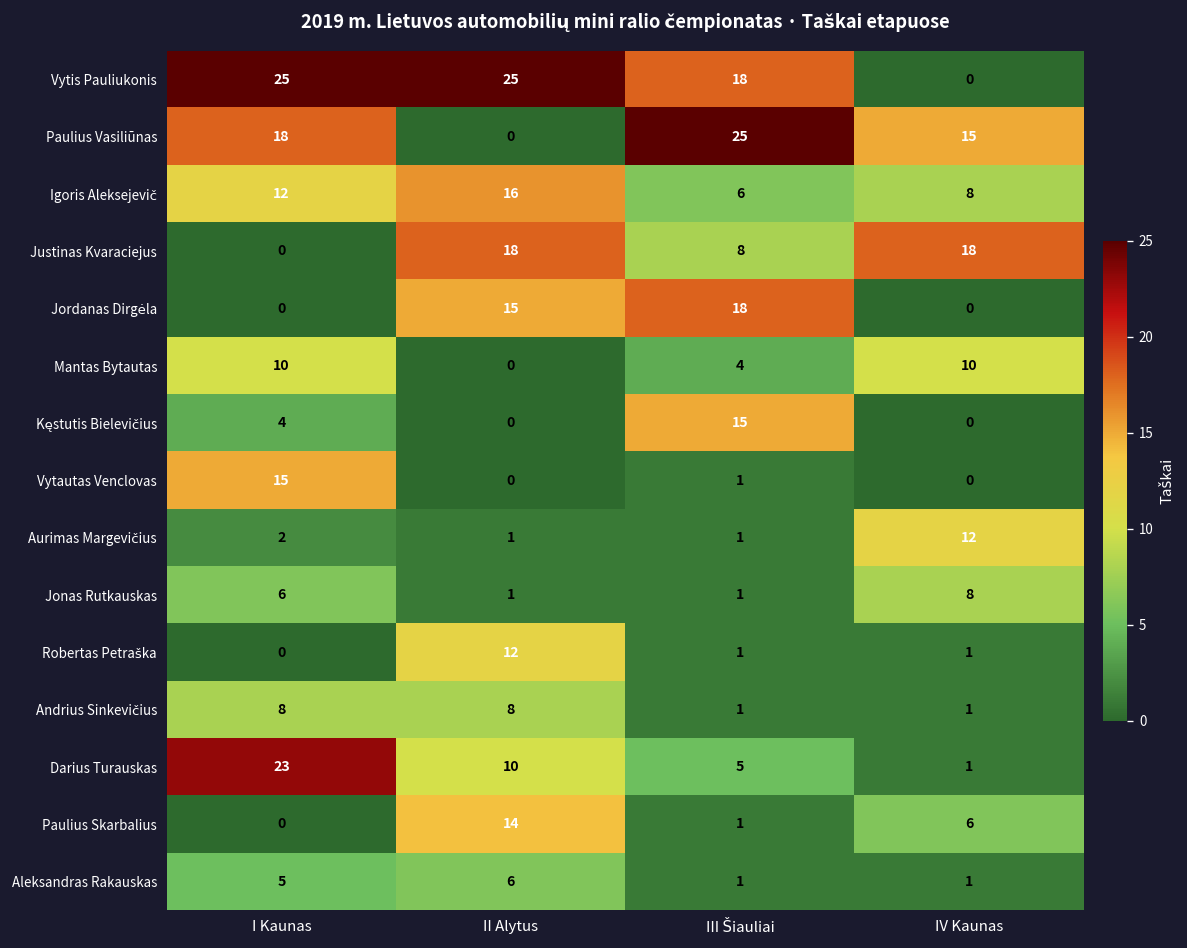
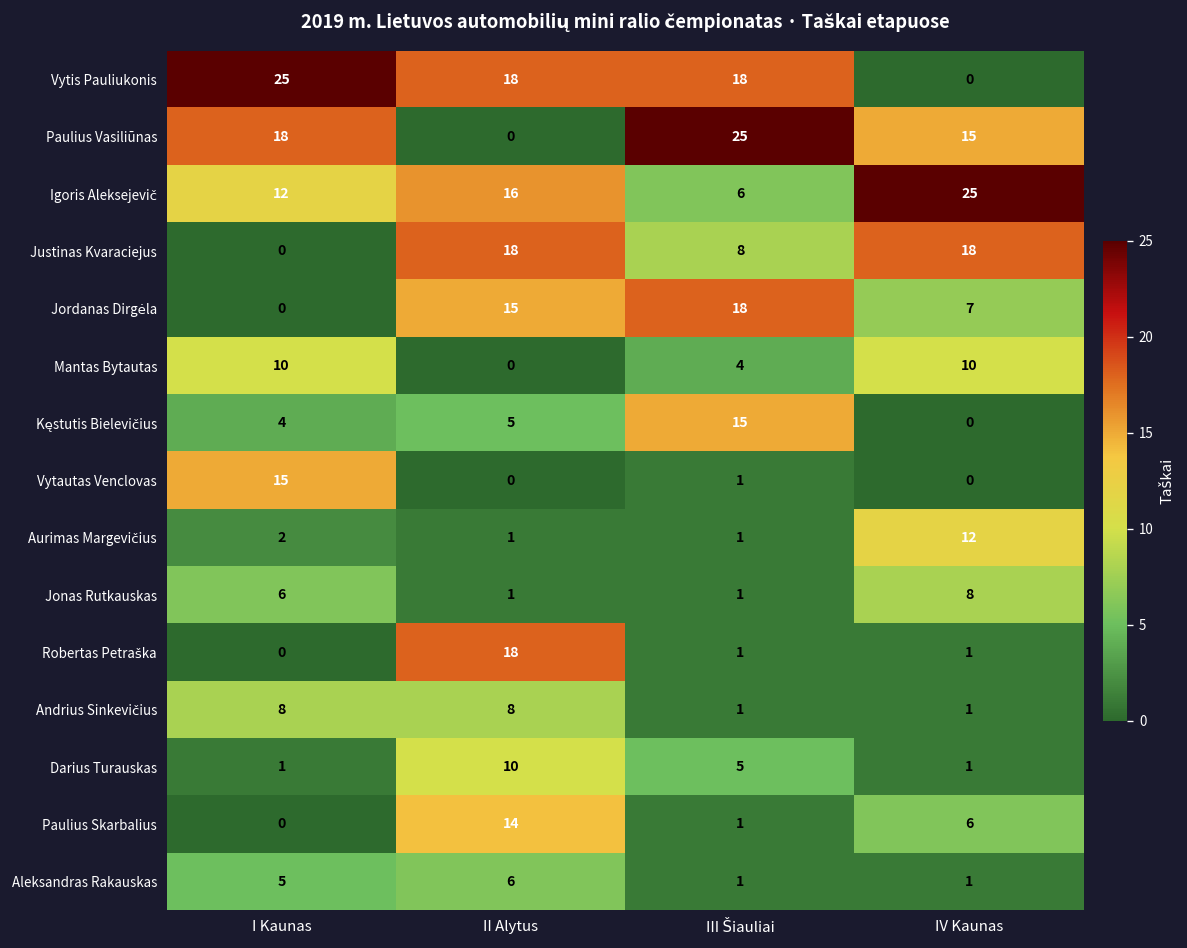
  {
    "Vytis Pauliukonis": {
      "I Kaunas": 25,
-     "II Alytus": 25,
+     "II Alytus": 18,
      "III Šiauliai": 18,
      "IV Kaunas": 0
    },
    "Paulius Vasiliūnas": {
      "I Kaunas": 18,
      "II Alytus": 0,
      "III Šiauliai": 25,
      "IV Kaunas": 15
    },
    "Igoris Aleksejevič": {
      "I Kaunas": 12,
      "II Alytus": 16,
      "III Šiauliai": 6,
-     "IV Kaunas": 8
+     "IV Kaunas": 25
    },
    "Justinas Kvaraciejus": {
      "I Kaunas": 0,
      "II Alytus": 18,
      "III Šiauliai": 8,
      "IV Kaunas": 18
    },
    "Jordanas Dirgėla": {
      "I Kaunas": 0,
      "II Alytus": 15,
      "III Šiauliai": 18,
-     "IV Kaunas": 0
+     "IV Kaunas": 7
    },
    "Mantas Bytautas": {
      "I Kaunas": 10,
      "II Alytus": 0,
      "III Šiauliai": 4,
      "IV Kaunas": 10
    },
    "Kęstutis Bielevičius": {
      "I Kaunas": 4,
-     "II Alytus": 0,
+     "II Alytus": 5,
      "III Šiauliai": 15,
      "IV Kaunas": 0
    },
    "Vytautas Venclovas": {
      "I Kaunas": 15,
      "II Alytus": 0,
      "III Šiauliai": 1,
      "IV Kaunas": 0
    },
    "Aurimas Margevičius": {
      "I Kaunas": 2,
      "II Alytus": 1,
      "III Šiauliai": 1,
      "IV Kaunas": 12
    },
    "Jonas Rutkauskas": {
      "I Kaunas": 6,
      "II Alytus": 1,
      "III Šiauliai": 1,
      "IV Kaunas": 8
    },
    "Robertas Petraška": {
      "I Kaunas": 0,
-     "II Alytus": 12,
+     "II Alytus": 18,
      "III Šiauliai": 1,
      "IV Kaunas": 1
    },
    "Andrius Sinkevičius": {
      "I Kaunas": 8,
      "II Alytus": 8,
      "III Šiauliai": 1,
      "IV Kaunas": 1
    },
    "Darius Turauskas": {
-     "I Kaunas": 23,
+     "I Kaunas": 1,
      "II Alytus": 10,
      "III Šiauliai": 5,
      "IV Kaunas": 1
    },
    "Paulius Skarbalius": {
      "I Kaunas": 0,
      "II Alytus": 14,
      "III Šiauliai": 1,
      "IV Kaunas": 6
    },
    "Aleksandras Rakauskas": {
      "I Kaunas": 5,
      "II Alytus": 6,
      "III Šiauliai": 1,
      "IV Kaunas": 1
    }
  }
